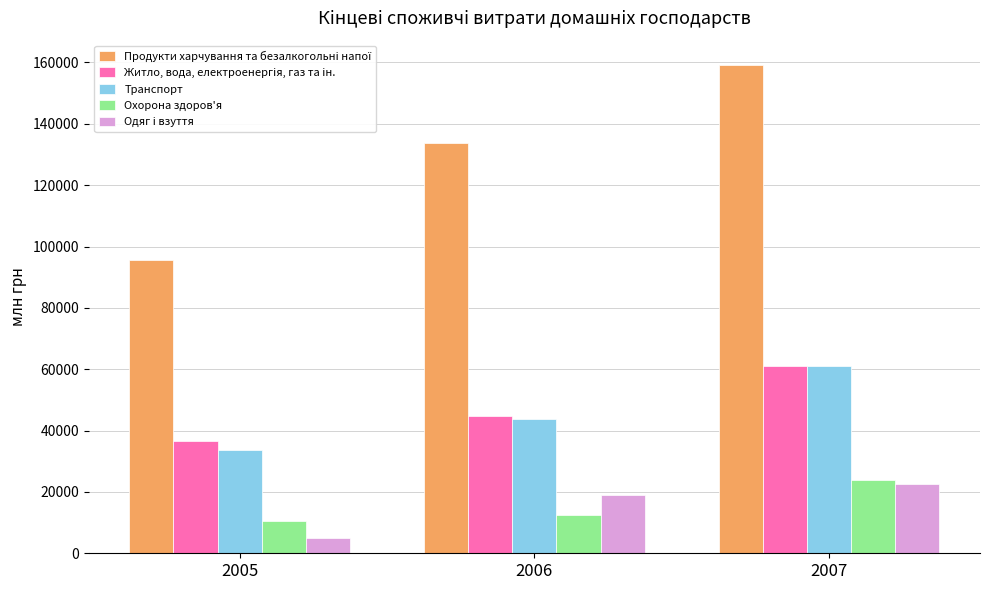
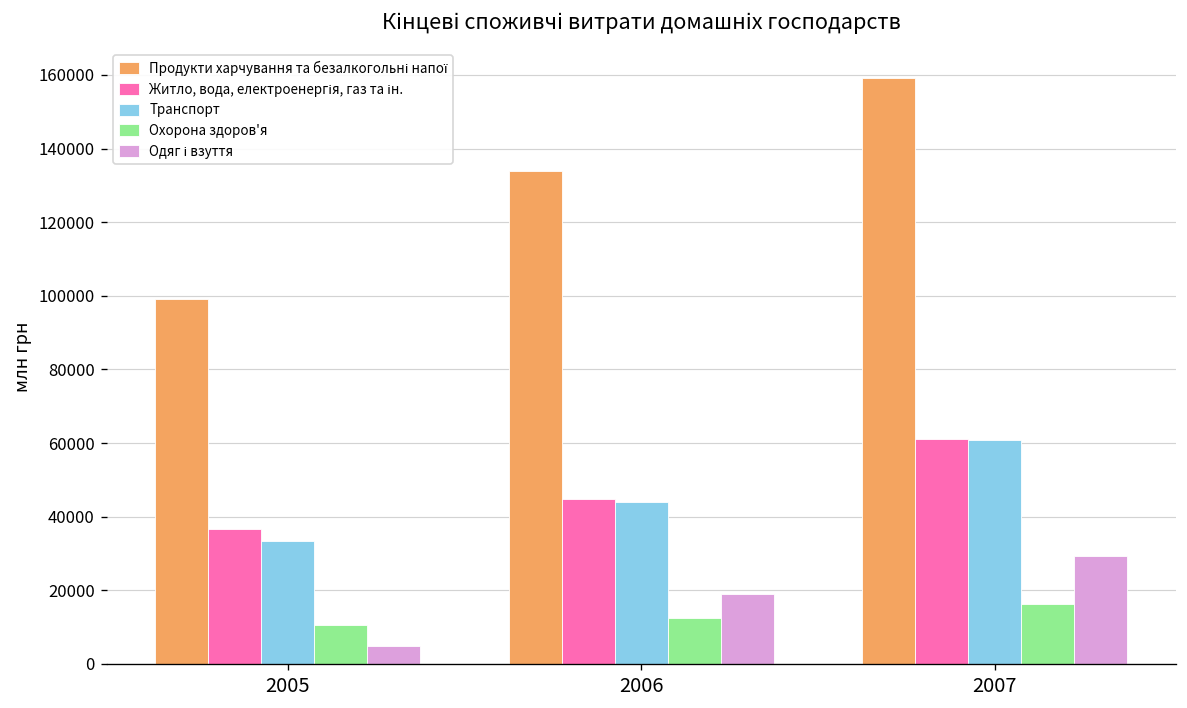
  {
    "Продукти харчування та безалкогольні напої": {
-     "2005": 96000,
+     "2005": 99000,
      "2006": 134000,
      "2007": 159000
    },
    "Житло, вода, електроенергія, газ та ін.": {
      "2005": 37000,
      "2006": 45000,
      "2007": 61000
    },
    "Транспорт": {
      "2005": 34000,
      "2006": 44000,
      "2007": 61000
    },
    "Охорона здоров'я": {
      "2005": 10000,
      "2006": 12000,
-     "2007": 24000
+     "2007": 16000
    },
    "Одяг і взуття": {
      "2005": 5000,
      "2006": 19000,
-     "2007": 23000
+     "2007": 29000
    }
  }
